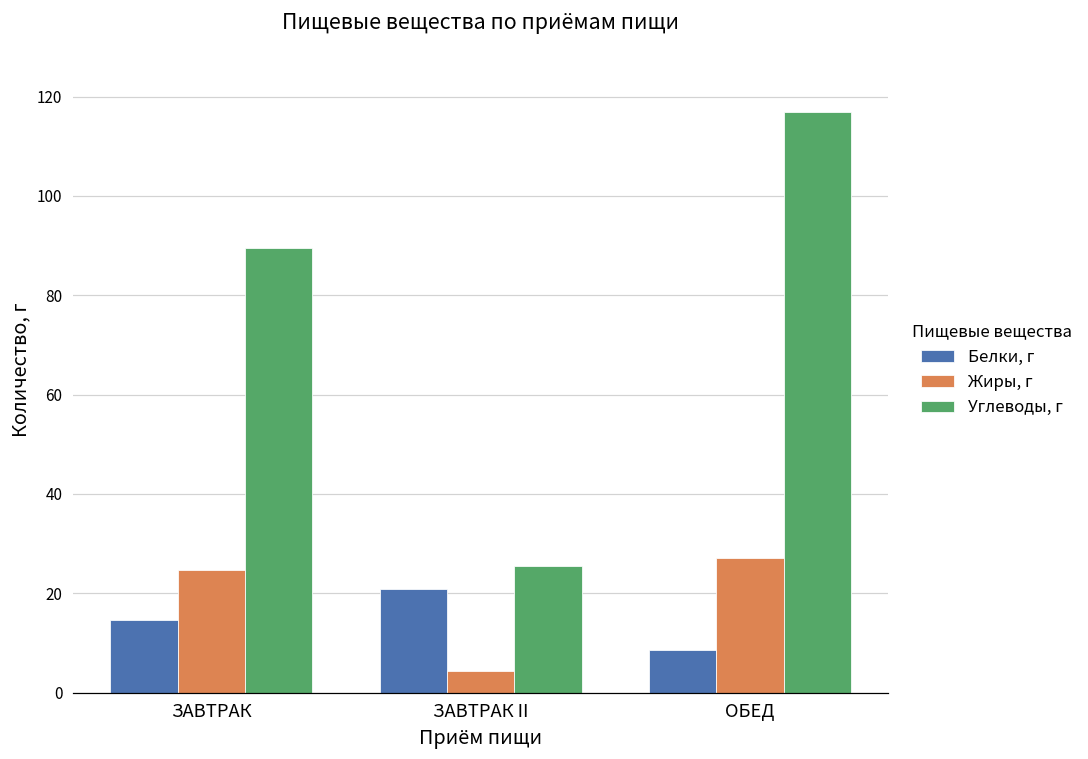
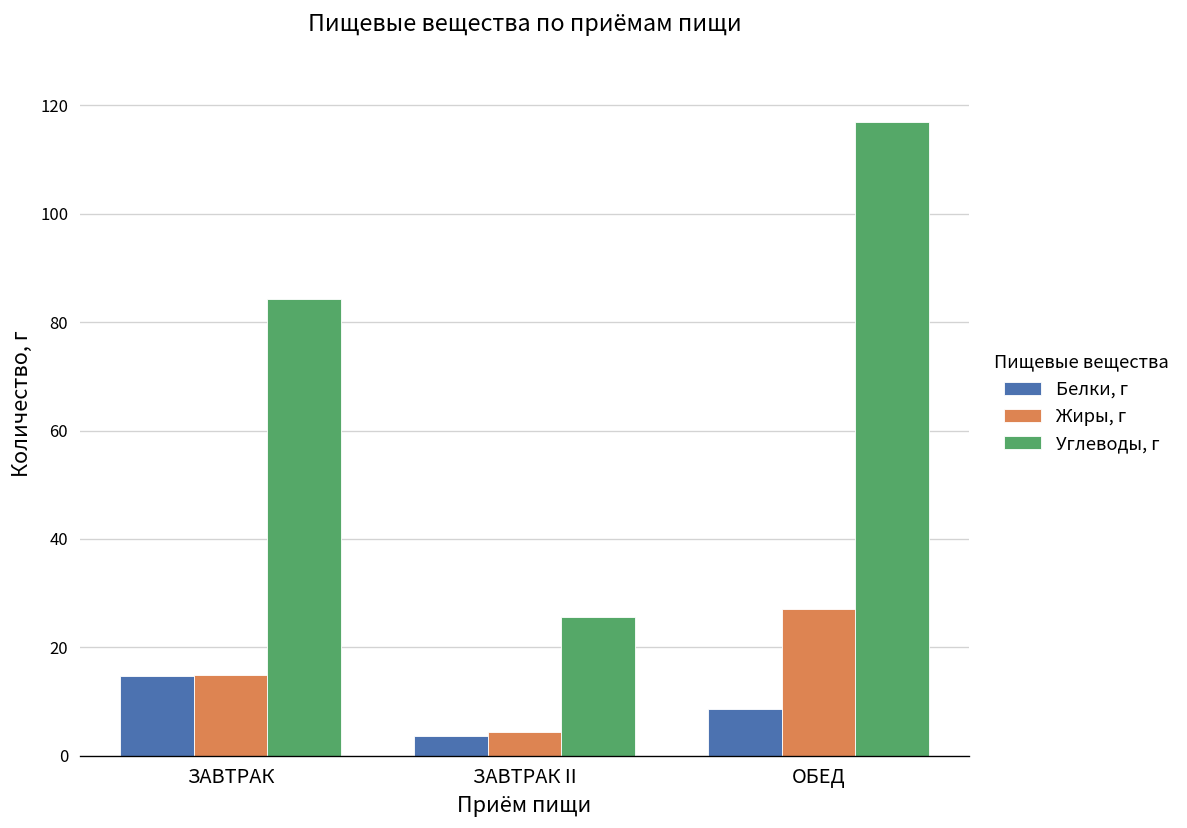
  {
    "Белки, г": {
      "ЗАВТРАК": 15,
-     "ЗАВТРАК II": 21,
+     "ЗАВТРАК II": 4,
      "ОБЕД": 9
    },
    "Жиры, г": {
-     "ЗАВТРАК": 25,
+     "ЗАВТРАК": 15,
      "ЗАВТРАК II": 4,
      "ОБЕД": 27
    },
    "Углеводы, г": {
-     "ЗАВТРАК": 90,
+     "ЗАВТРАК": 84,
      "ЗАВТРАК II": 26,
      "ОБЕД": 117
    }
  }
